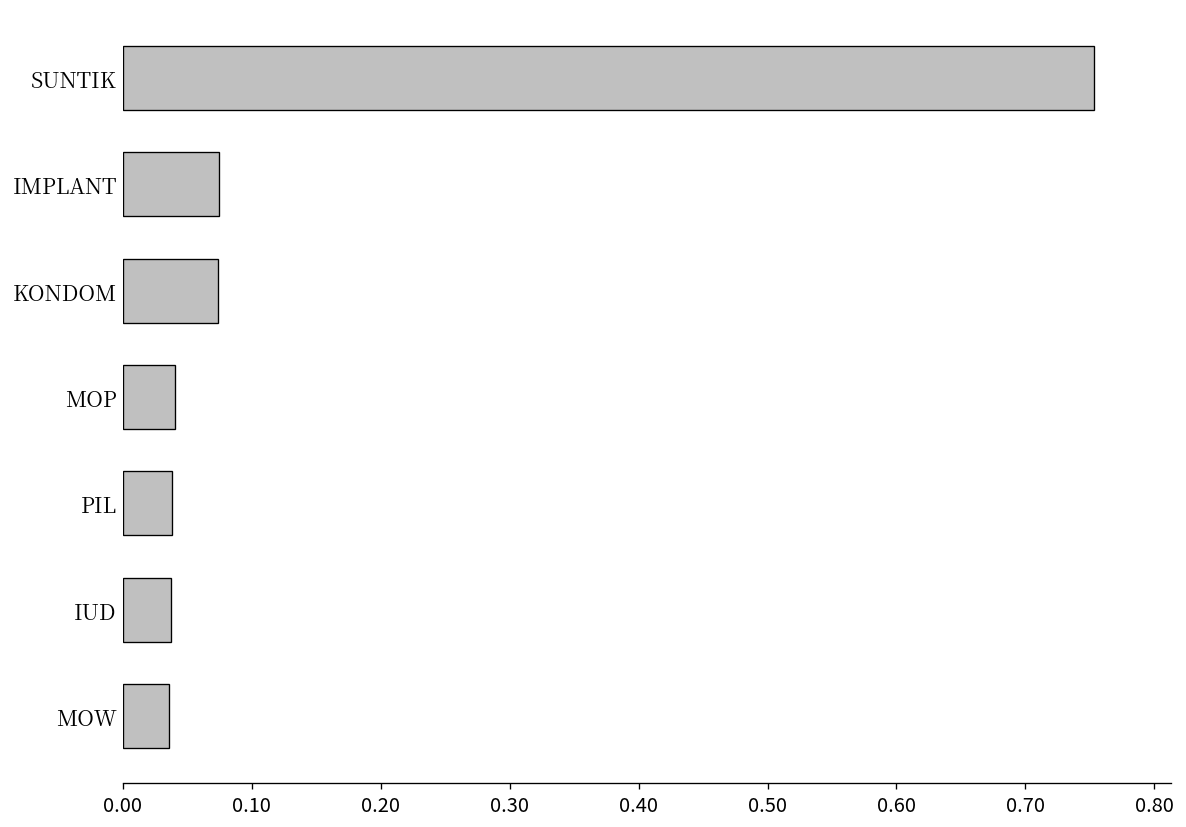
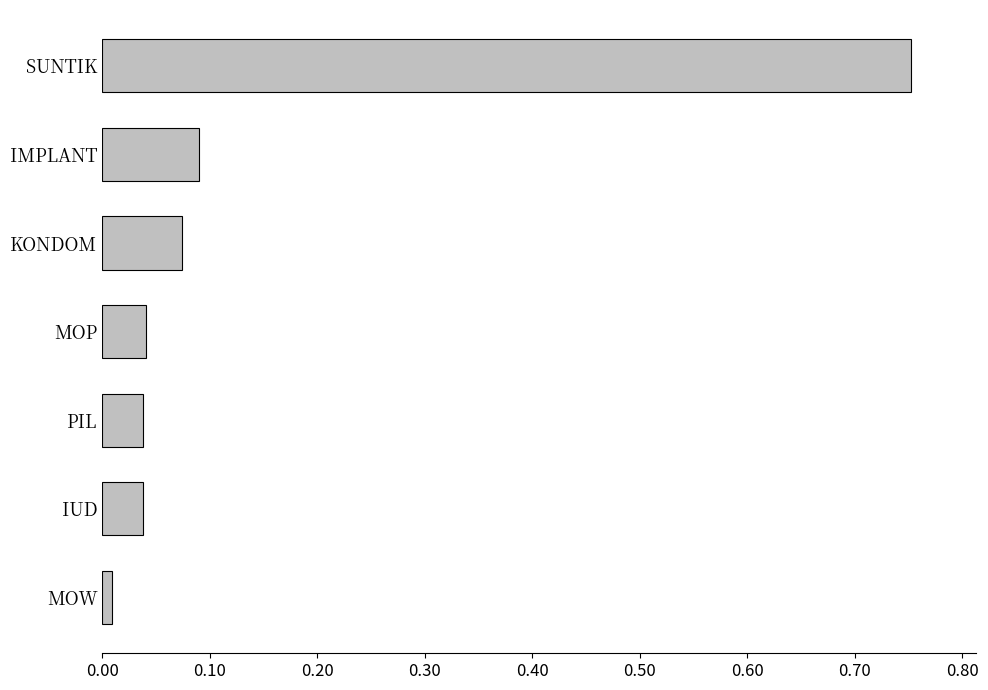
  {
    "SUNTIK": 0.753,
-   "IMPLANT": 0.074,
+   "IMPLANT": 0.090,
    "KONDOM": 0.074,
    "MOP": 0.041,
    "PIL": 0.038,
    "IUD": 0.038,
-   "MOW": 0.036
+   "MOW": 0.009
  }
